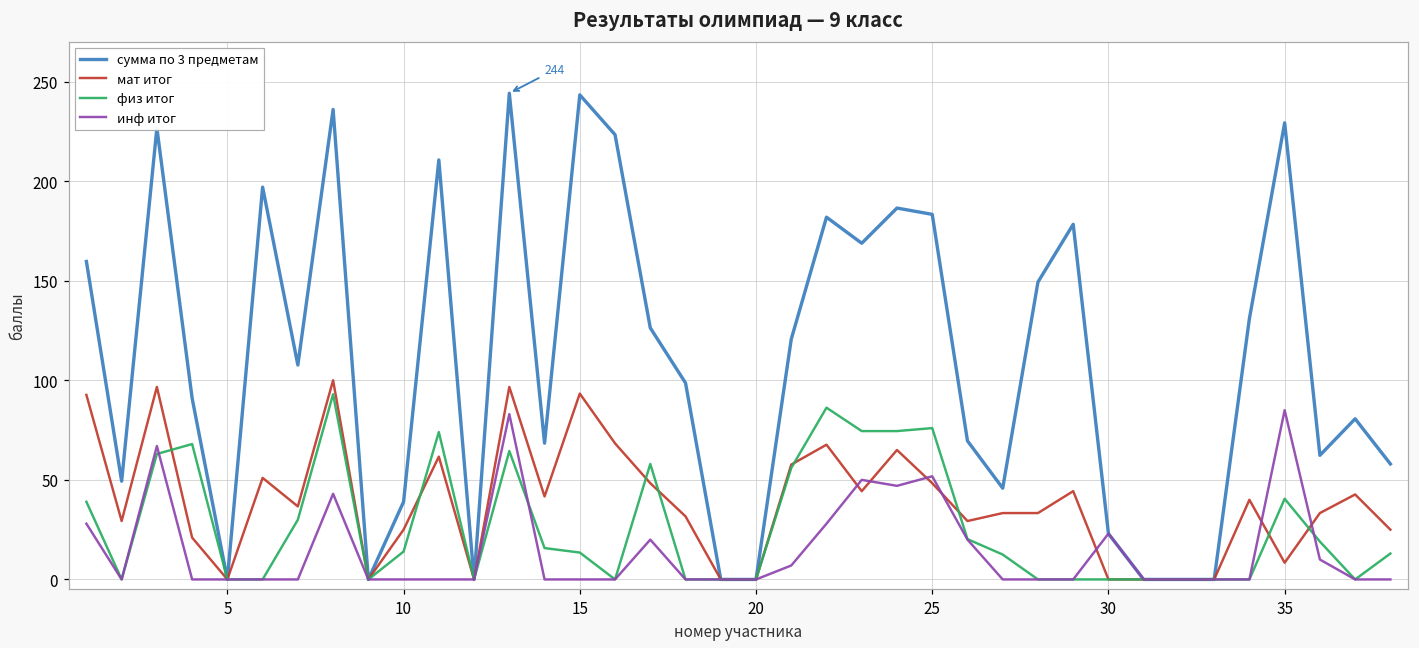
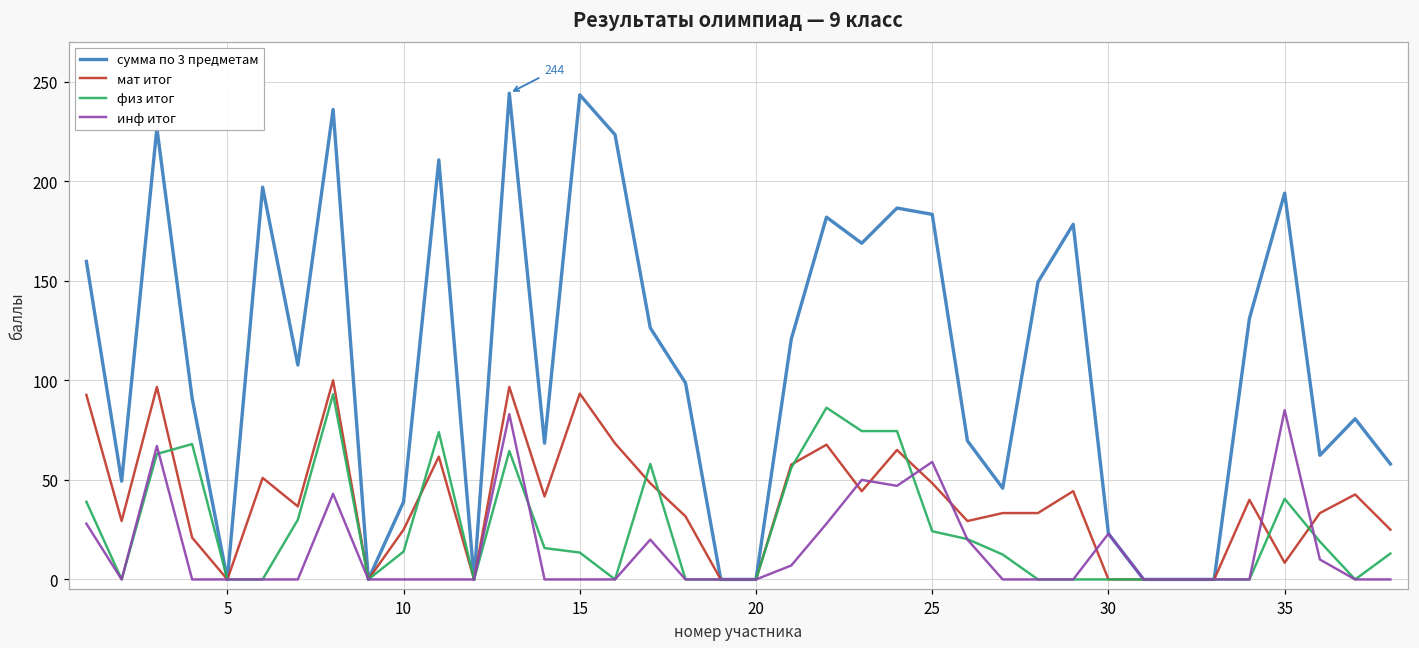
  {
    "сумма по 3 предметам": {
      "10": 39,
      "15": 243,
      "25": 183,
-     "35": 229
+     "35": 194
    },
    "мат итог": {
      "10": 25,
      "15": 93,
      "25": 48,
      "35": 8
    },
    "физ итог": {
      "10": 14,
      "15": 14,
-     "25": 76,
+     "25": 24,
      "35": 41
    },
    "инф итог": {
      "10": 0,
      "15": 0,
-     "25": 52,
+     "25": 59,
      "35": 85
    }
  }
